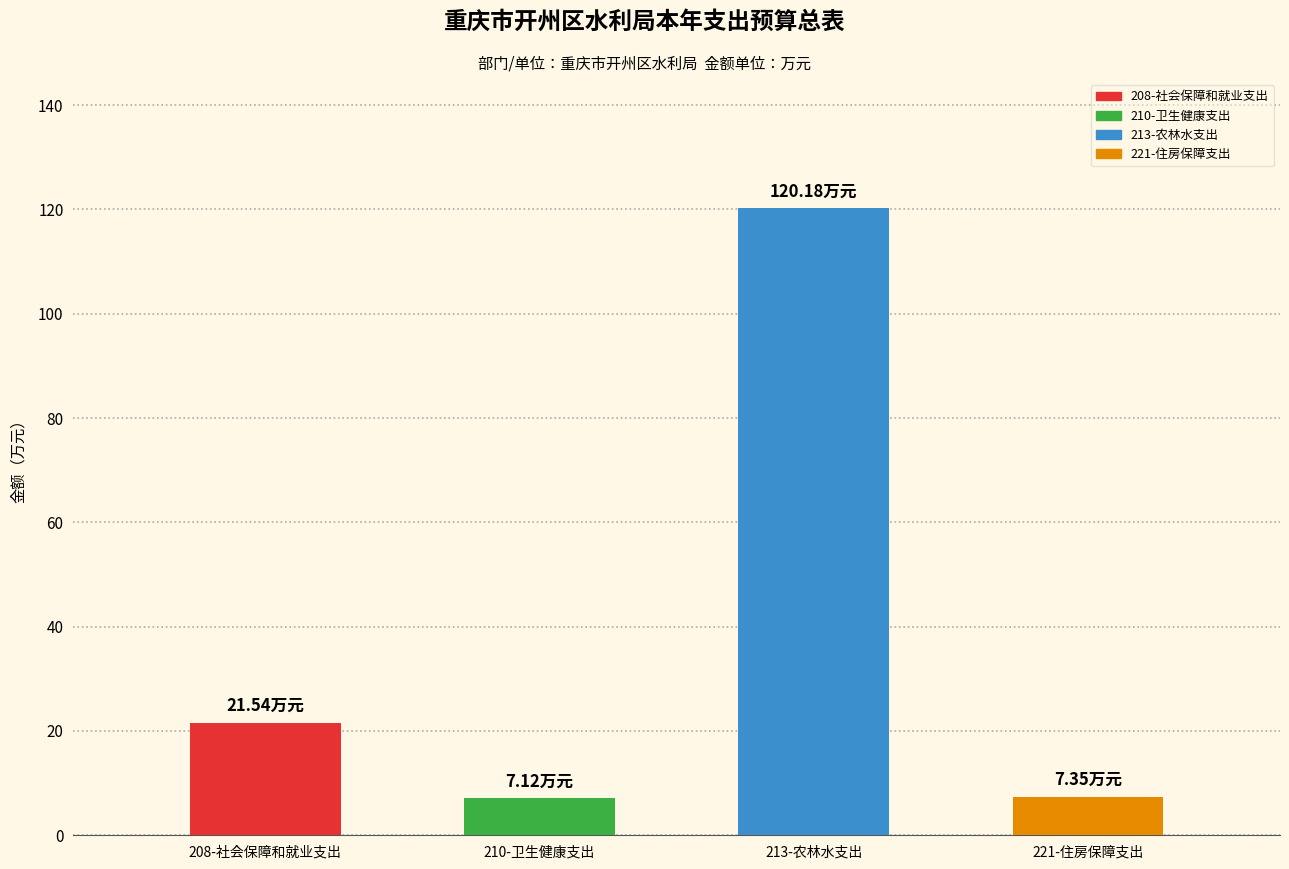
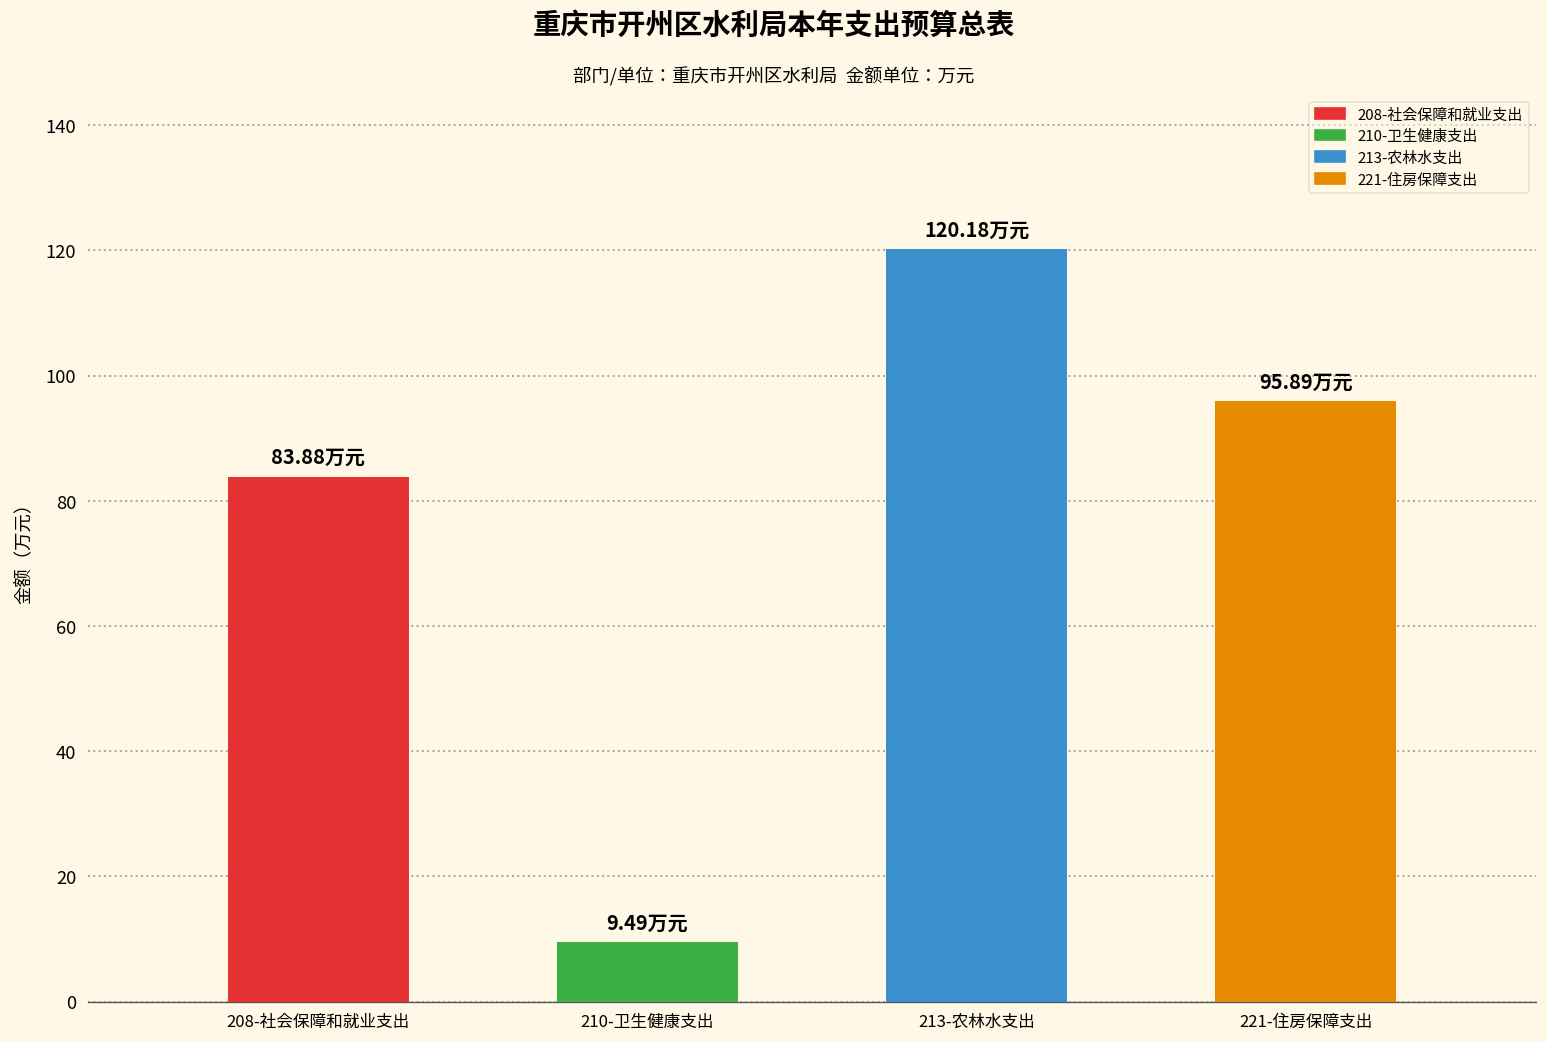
  {
-   "208-社会保障和就业支出": 21.54,
-   "210-卫生健康支出": 7.12,
+   "208-社会保障和就业支出": 83.88,
+   "210-卫生健康支出": 9.49,
    "213-农林水支出": 120.18,
-   "221-住房保障支出": 7.35
+   "221-住房保障支出": 95.89
  }
